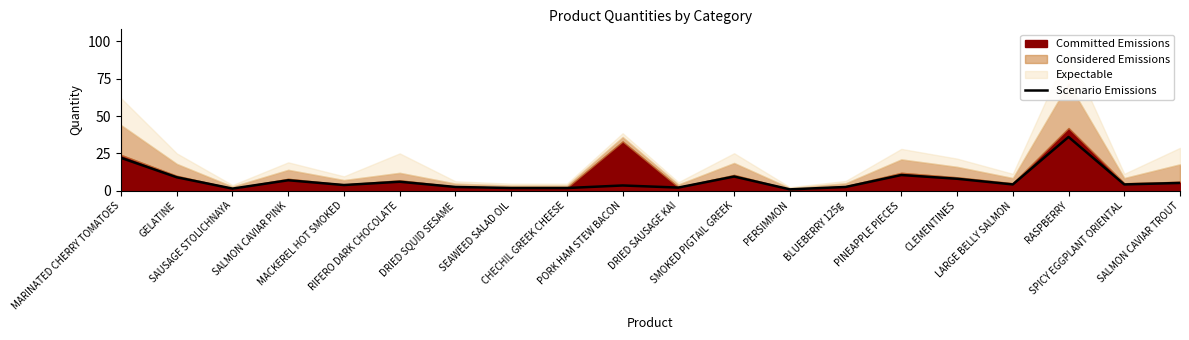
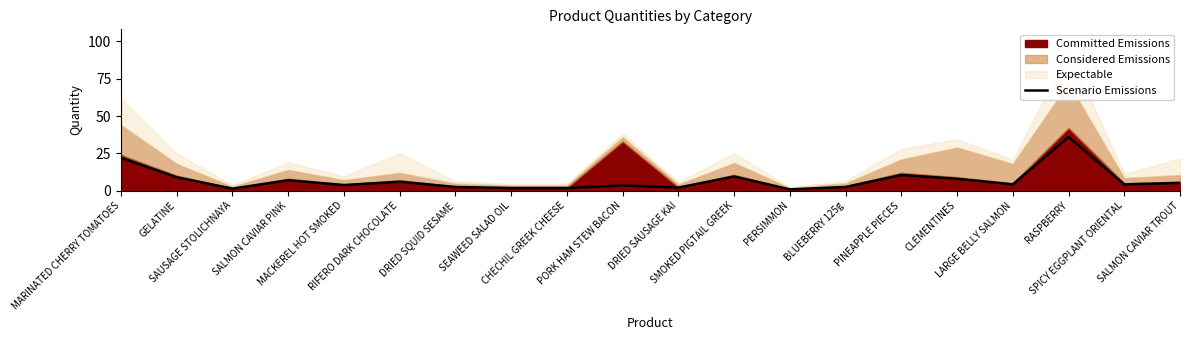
  {
    "Scenario Emissions": {
      "MARINATED CHERRY TOMATOES": 22,
      "PORK HAM STEW BACON": 4,
      "RASPBERRY": 36
    },
    "Committed Emissions": {
      "MARINATED CHERRY TOMATOES": 24,
      "PORK HAM STEW BACON": 33,
      "RASPBERRY": 42
    },
    "Considered Emissions": {
      "MARINATED CHERRY TOMATOES": 20,
      "GELATINE": 8,
      "SALMON CAVIAR PINK": 6,
      "MACKEREL HOT SMOKED": 3,
      "RIFERO DARK CHOCOLATE": 5,
      "PORK HAM STEW BACON": 3,
      "SMOKED PIGTAIL GREEK": 8,
      "PINEAPPLE PIECES": 9,
-     "CLEMENTINES": 7,
-     "LARGE BELLY SALMON": 4,
+     "CLEMENTINES": 20,
+     "LARGE BELLY SALMON": 13,
      "SPICY EGGPLANT ORIENTAL": 4,
-     "SALMON CAVIAR TROUT": 12
+     "SALMON CAVIAR TROUT": 5
    },
    "Expectable": {
      "MARINATED CHERRY TOMATOES": 18,
      "GELATINE": 7,
      "SALMON CAVIAR PINK": 5,
      "MACKEREL HOT SMOKED": 3,
      "RIFERO DARK CHOCOLATE": 13,
      "PORK HAM STEW BACON": 3,
      "SMOKED PIGTAIL GREEK": 7,
      "PINEAPPLE PIECES": 7,
      "CLEMENTINES": 6,
      "LARGE BELLY SALMON": 3,
      "SPICY EGGPLANT ORIENTAL": 3,
      "SALMON CAVIAR TROUT": 11
    }
  }
